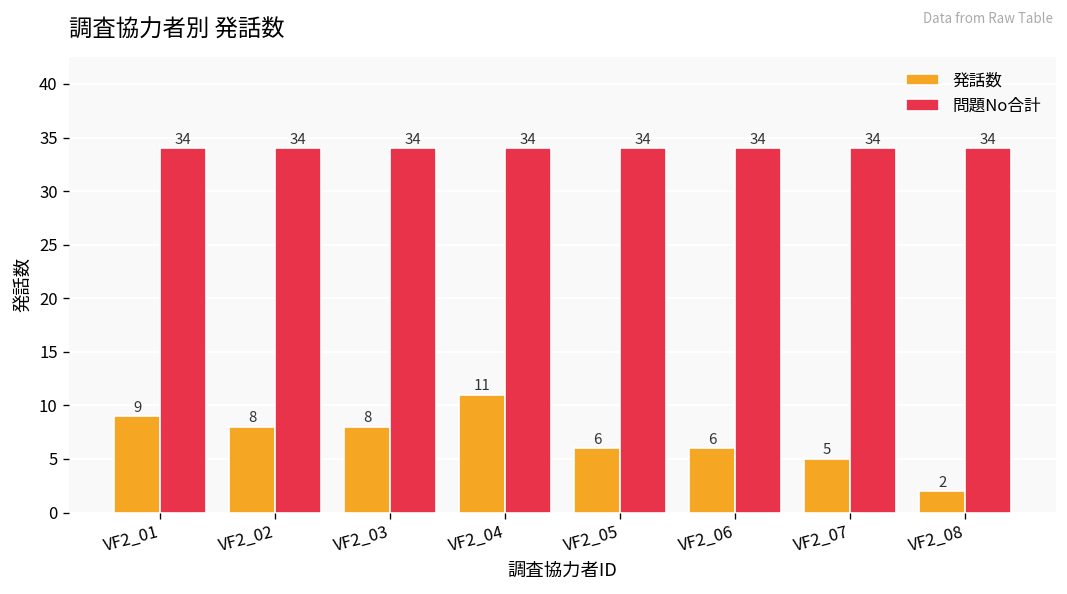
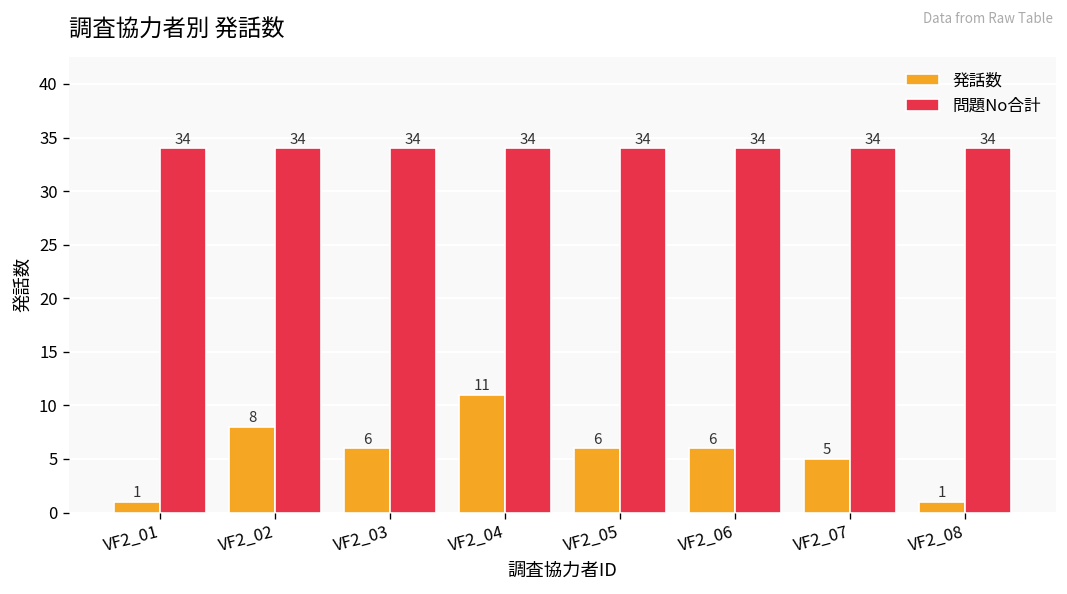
  {
    "発話数": {
-     "VF2_01": 9,
+     "VF2_01": 1,
      "VF2_02": 8,
-     "VF2_03": 8,
+     "VF2_03": 6,
      "VF2_04": 11,
      "VF2_05": 6,
      "VF2_06": 6,
      "VF2_07": 5,
-     "VF2_08": 2
+     "VF2_08": 1
    },
    "問題No合計": {
      "VF2_01": 34,
      "VF2_02": 34,
      "VF2_03": 34,
      "VF2_04": 34,
      "VF2_05": 34,
      "VF2_06": 34,
      "VF2_07": 34,
      "VF2_08": 34
    }
  }
